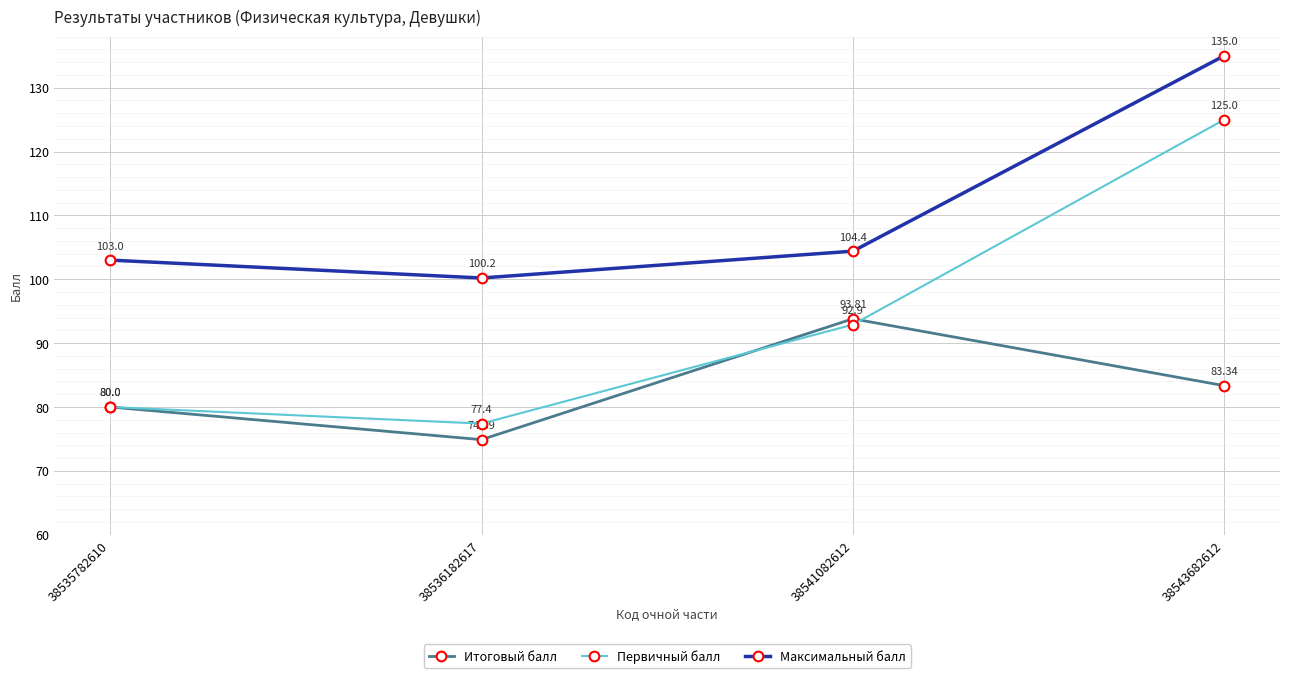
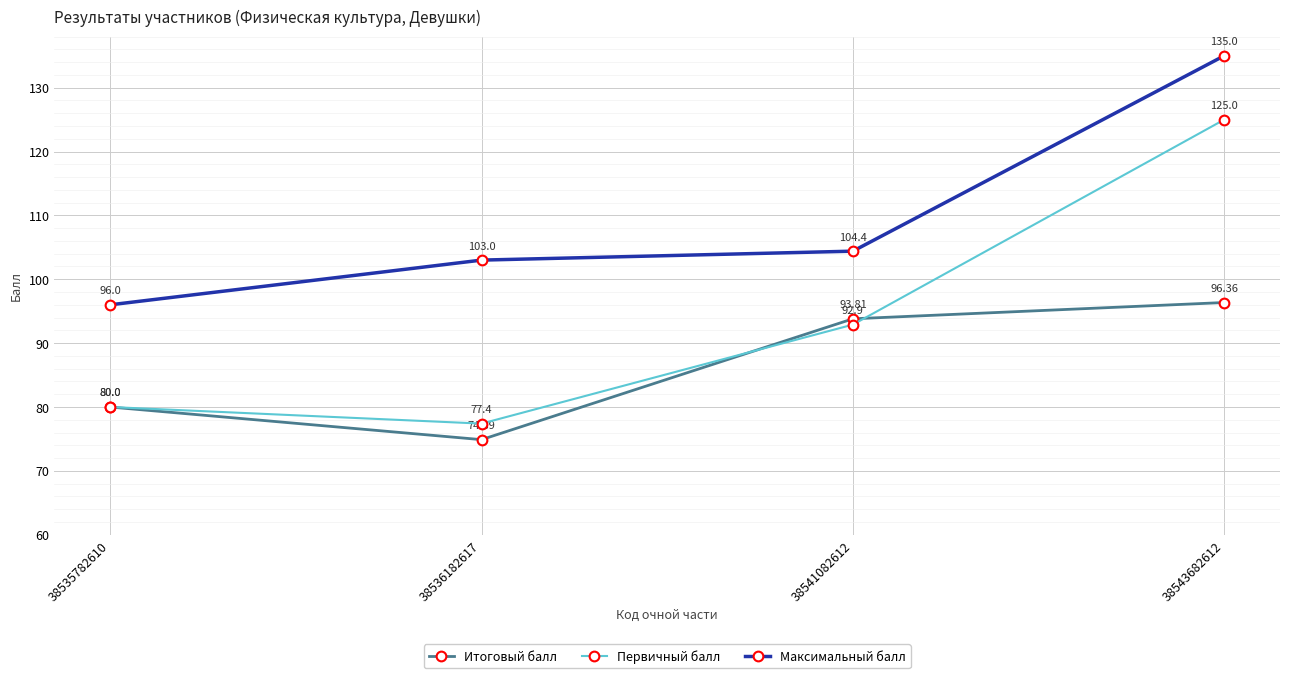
  {
    "Итоговый балл": {
-     "38543682612": 83.34
+     "38543682612": 96.36
    },
    "Первичный балл": {
      "38536182617": 77.4,
      "38543682612": 125.0
    },
    "Максимальный балл": {
-     "38535782610": 103.0,
-     "38536182617": 100.2,
+     "38535782610": 96.0,
+     "38536182617": 103.0,
      "38541082612": 104.4,
      "38543682612": 135.0
    }
  }
